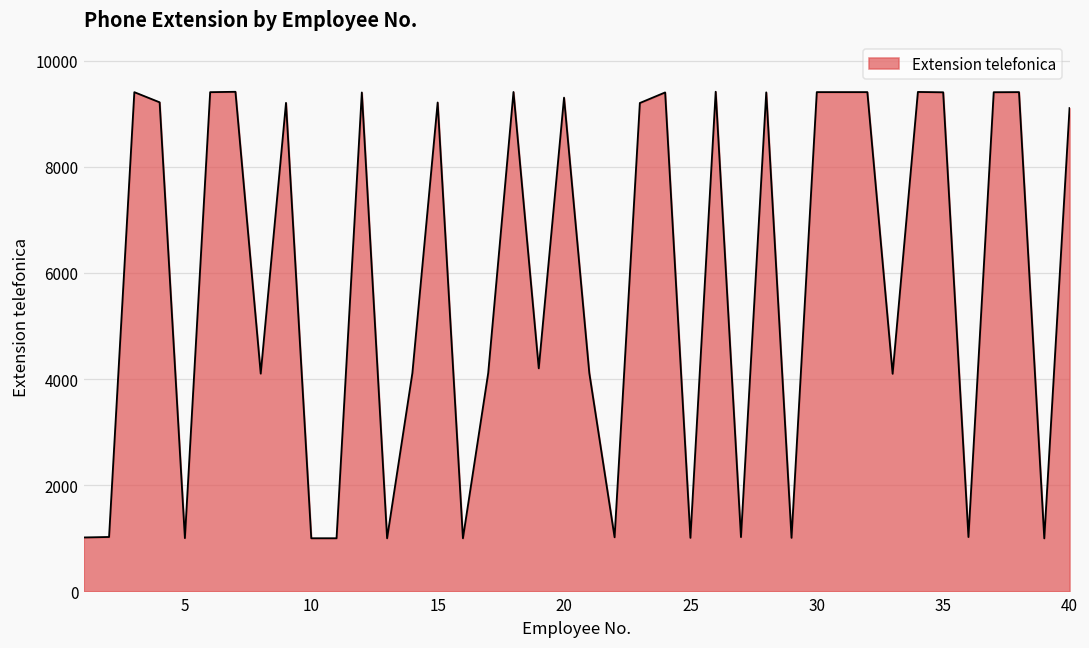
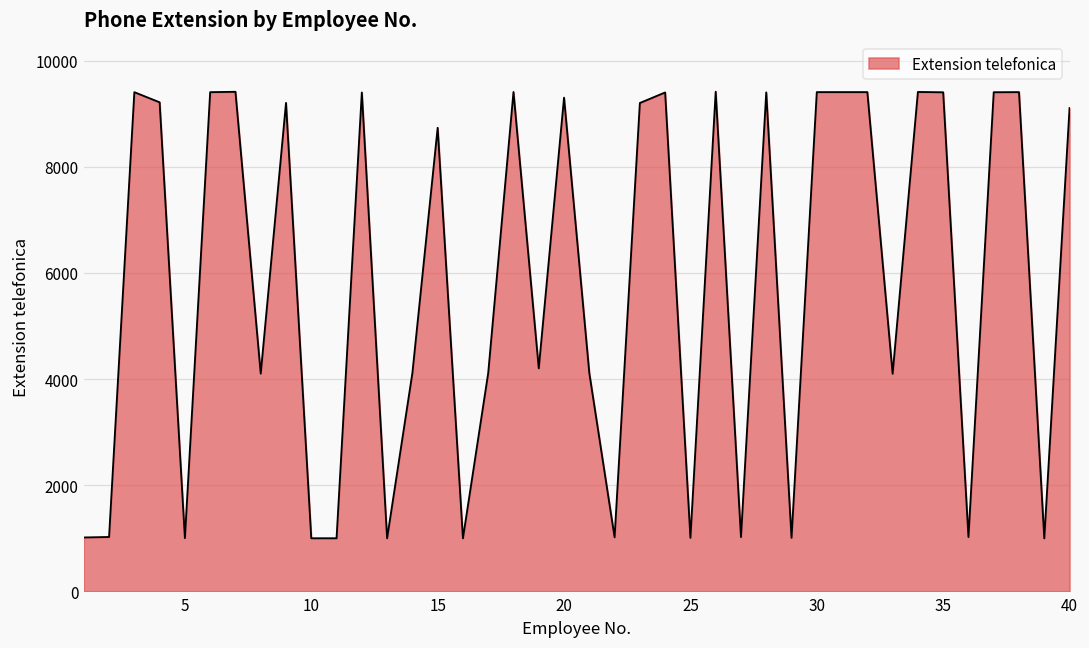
  {
    "5": 1000,
    "10": 1000,
-   "15": 9200,
+   "15": 8700,
    "20": 9300,
    "25": 1000,
    "30": 9400,
    "35": 9400,
    "40": 9100
  }
